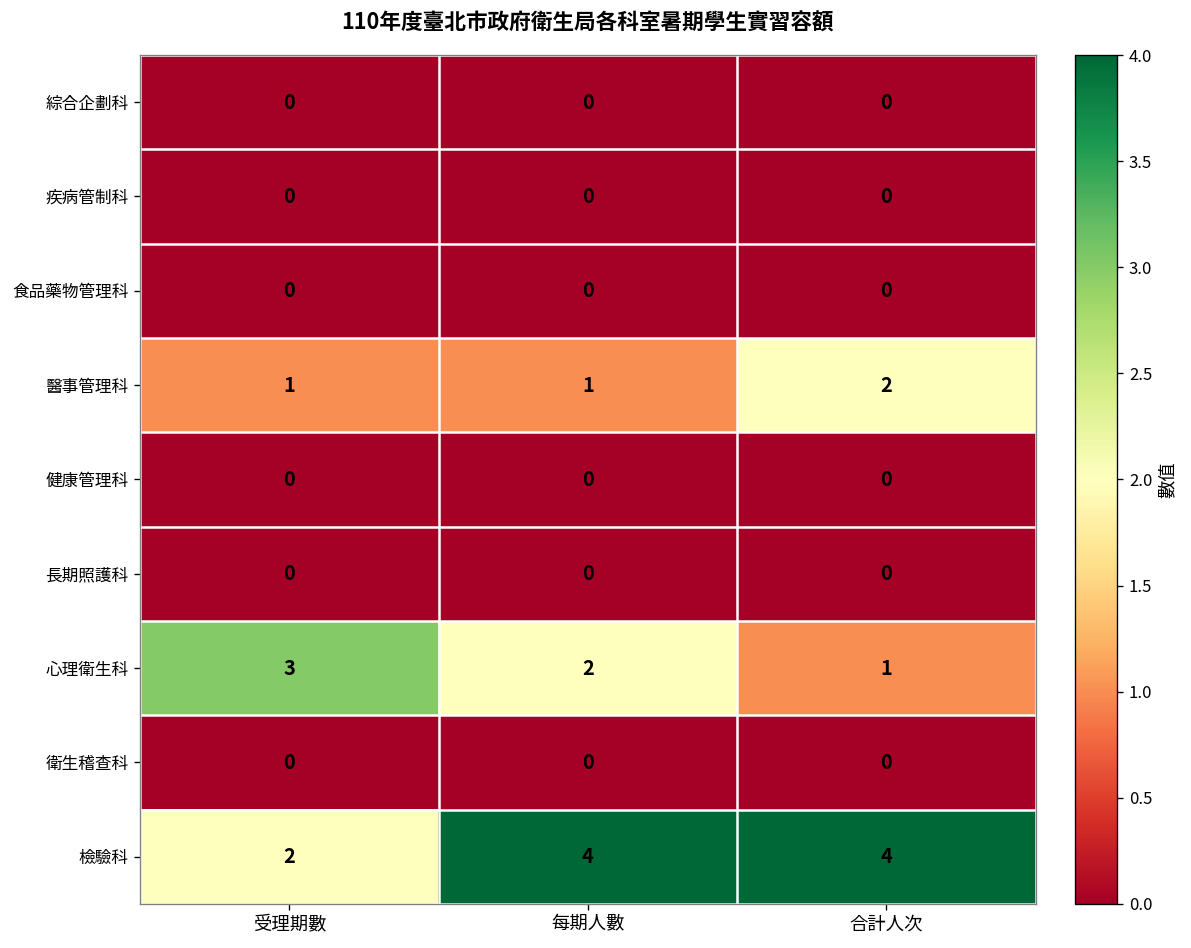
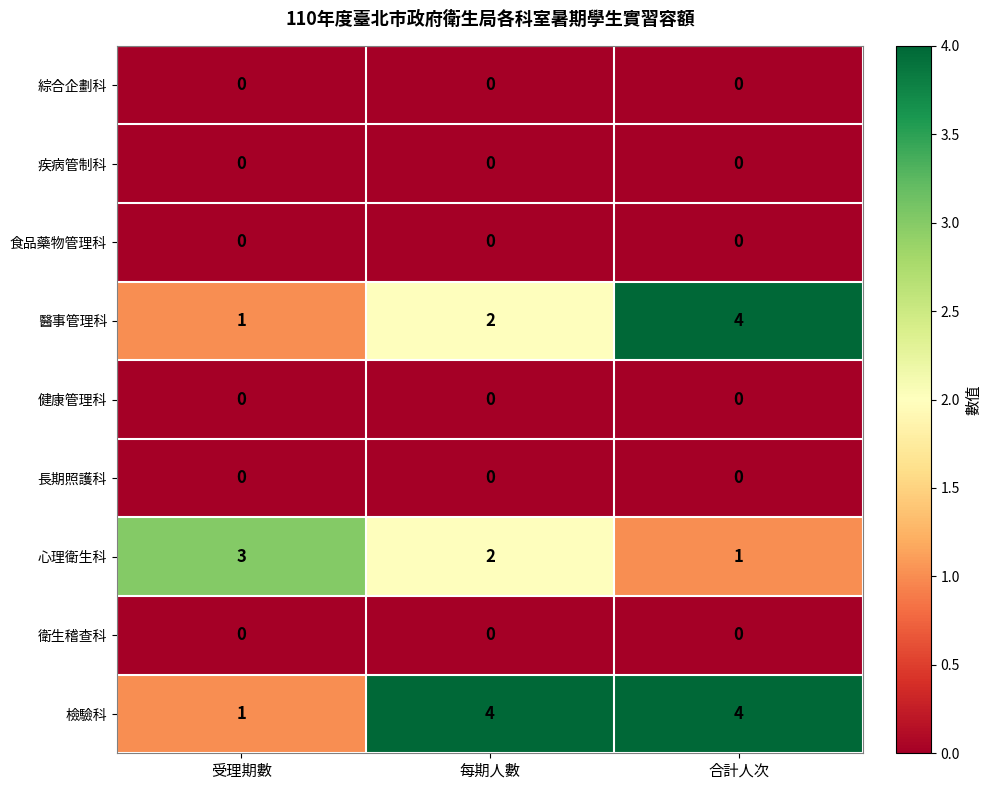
  {
    "綜合企劃科": {
      "受理期數": 0,
      "每期人數": 0,
      "合計人次": 0
    },
    "疾病管制科": {
      "受理期數": 0,
      "每期人數": 0,
      "合計人次": 0
    },
    "食品藥物管理科": {
      "受理期數": 0,
      "每期人數": 0,
      "合計人次": 0
    },
    "醫事管理科": {
      "受理期數": 1,
-     "每期人數": 1,
-     "合計人次": 2
+     "每期人數": 2,
+     "合計人次": 4
    },
    "健康管理科": {
      "受理期數": 0,
      "每期人數": 0,
      "合計人次": 0
    },
    "長期照護科": {
      "受理期數": 0,
      "每期人數": 0,
      "合計人次": 0
    },
    "心理衛生科": {
      "受理期數": 3,
      "每期人數": 2,
      "合計人次": 1
    },
    "衛生稽查科": {
      "受理期數": 0,
      "每期人數": 0,
      "合計人次": 0
    },
    "檢驗科": {
-     "受理期數": 2,
+     "受理期數": 1,
      "每期人數": 4,
      "合計人次": 4
    }
  }
